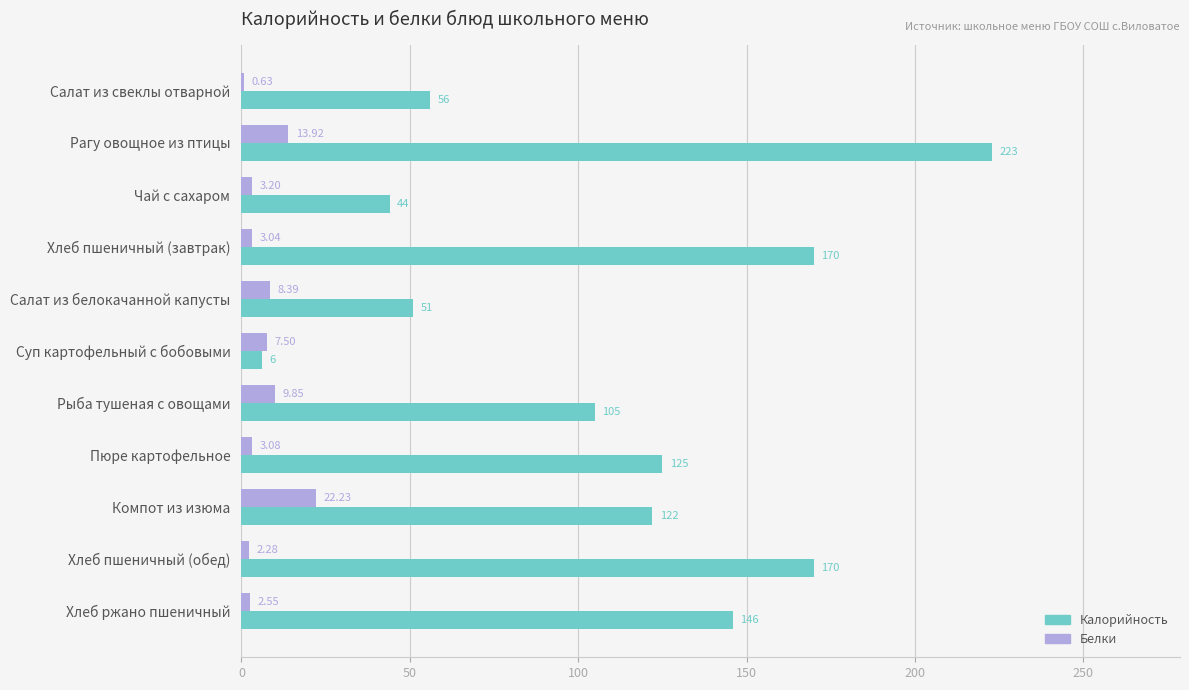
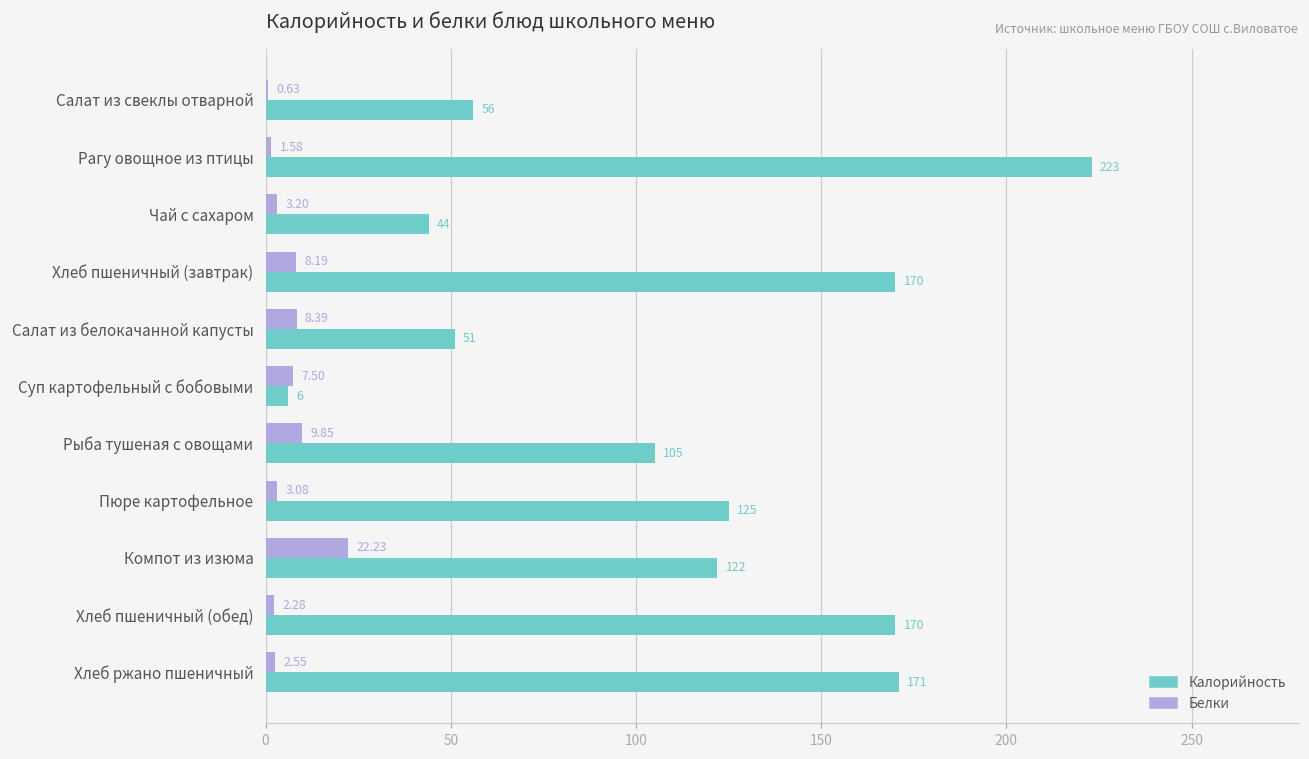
  {
    "Калорийность": {
      "Салат из свеклы отварной": 56,
      "Рагу овощное из птицы": 223,
      "Чай с сахаром": 44,
      "Хлеб пшеничный (завтрак)": 170,
      "Салат из белокачанной капусты": 51,
      "Суп картофельный с бобовыми": 6,
      "Рыба тушеная с овощами": 105,
      "Пюре картофельное": 125,
      "Компот из изюма": 122,
      "Хлеб пшеничный (обед)": 170,
-     "Хлеб ржано пшеничный": 146
+     "Хлеб ржано пшеничный": 171
    },
    "Белки": {
      "Салат из свеклы отварной": 0.63,
-     "Рагу овощное из птицы": 13.92,
+     "Рагу овощное из птицы": 1.58,
      "Чай с сахаром": 3.20,
-     "Хлеб пшеничный (завтрак)": 3.04,
+     "Хлеб пшеничный (завтрак)": 8.19,
      "Салат из белокачанной капусты": 8.39,
      "Суп картофельный с бобовыми": 7.50,
      "Рыба тушеная с овощами": 9.85,
      "Пюре картофельное": 3.08,
      "Компот из изюма": 22.23,
      "Хлеб пшеничный (обед)": 2.28,
      "Хлеб ржано пшеничный": 2.55
    }
  }
